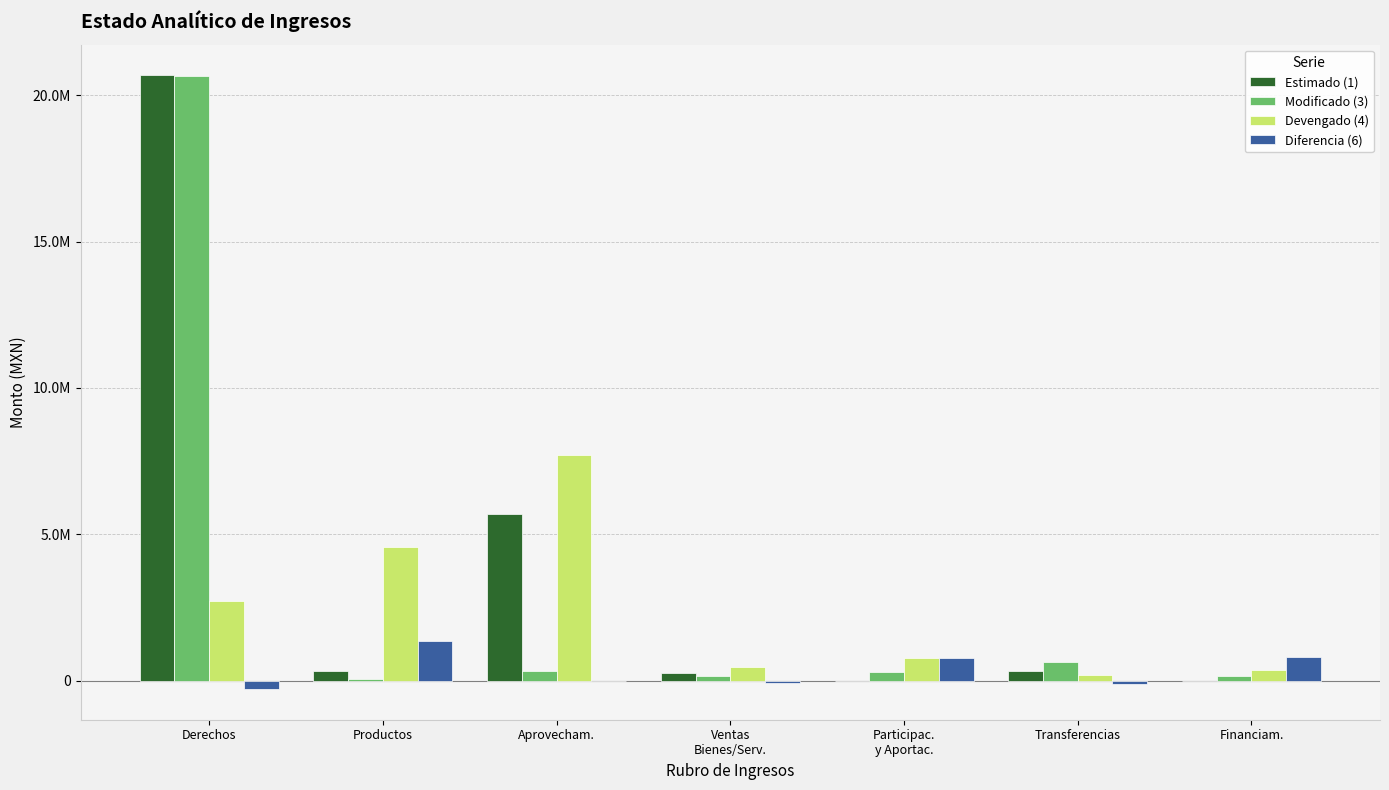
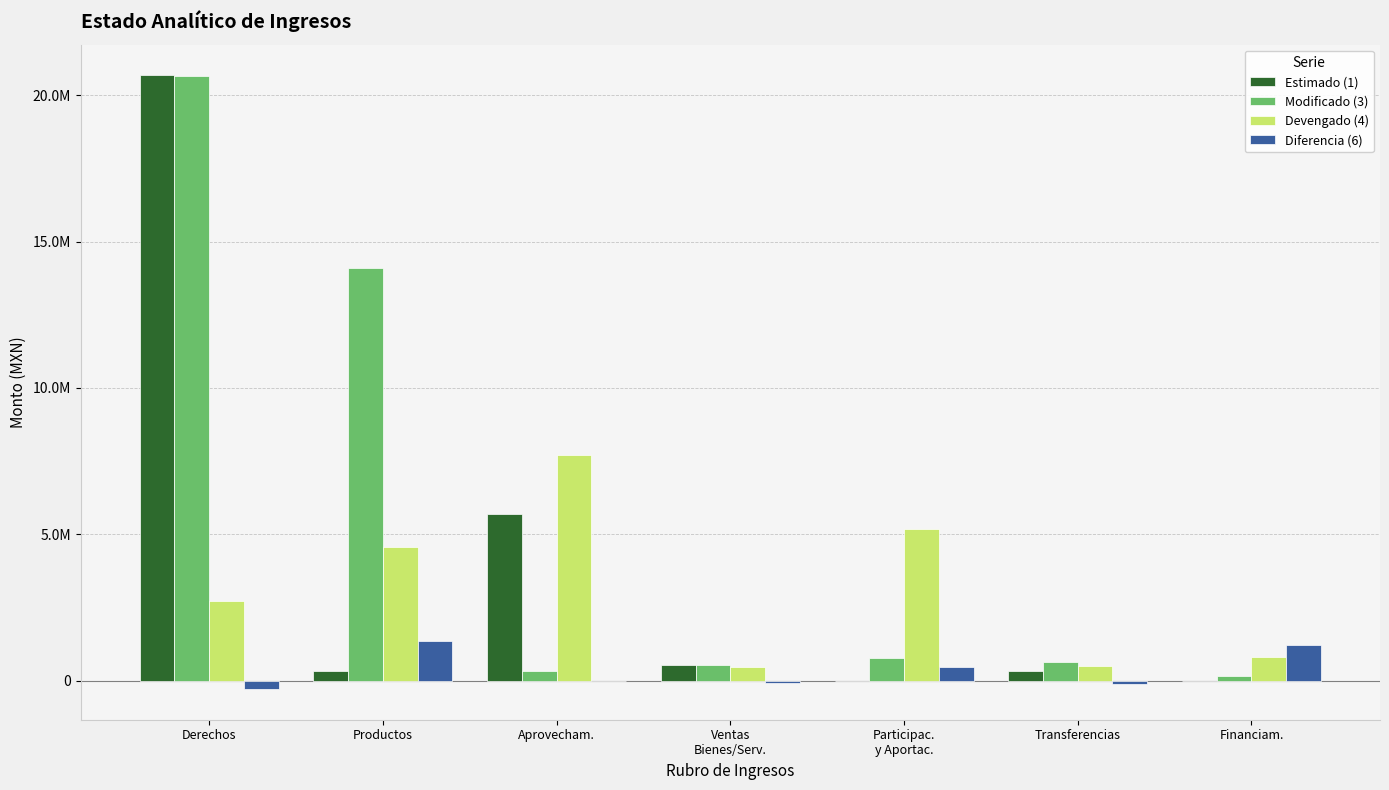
  {
    "Estimado (1)": {
      "Derechos": 20700000,
      "Productos": 300000,
      "Aprovecham.": 5700000,
-     "Ventas Bienes/Serv.": 300000,
+     "Ventas Bienes/Serv.": 500000,
      "Participac. y Aportac.": 0,
      "Transferencias": 300000,
      "Financiam.": 0
    },
    "Modificado (3)": {
      "Derechos": 20700000,
-     "Productos": 0,
+     "Productos": 14100000,
      "Aprovecham.": 300000,
-     "Ventas Bienes/Serv.": 200000,
-     "Participac. y Aportac.": 300000,
+     "Ventas Bienes/Serv.": 500000,
+     "Participac. y Aportac.": 800000,
      "Transferencias": 600000,
      "Financiam.": 100000
    },
    "Devengado (4)": {
      "Derechos": 2700000,
      "Productos": 4500000,
      "Aprovecham.": 7700000,
      "Ventas Bienes/Serv.": 500000,
-     "Participac. y Aportac.": 800000,
-     "Transferencias": 200000,
-     "Financiam.": 400000
+     "Participac. y Aportac.": 5200000,
+     "Transferencias": 500000,
+     "Financiam.": 800000
    },
    "Diferencia (6)": {
      "Derechos": -300000,
      "Productos": 1400000,
-     "Participac. y Aportac.": 800000,
+     "Participac. y Aportac.": 500000,
      "Transferencias": -100000,
-     "Financiam.": 800000
+     "Financiam.": 1200000
    }
  }
